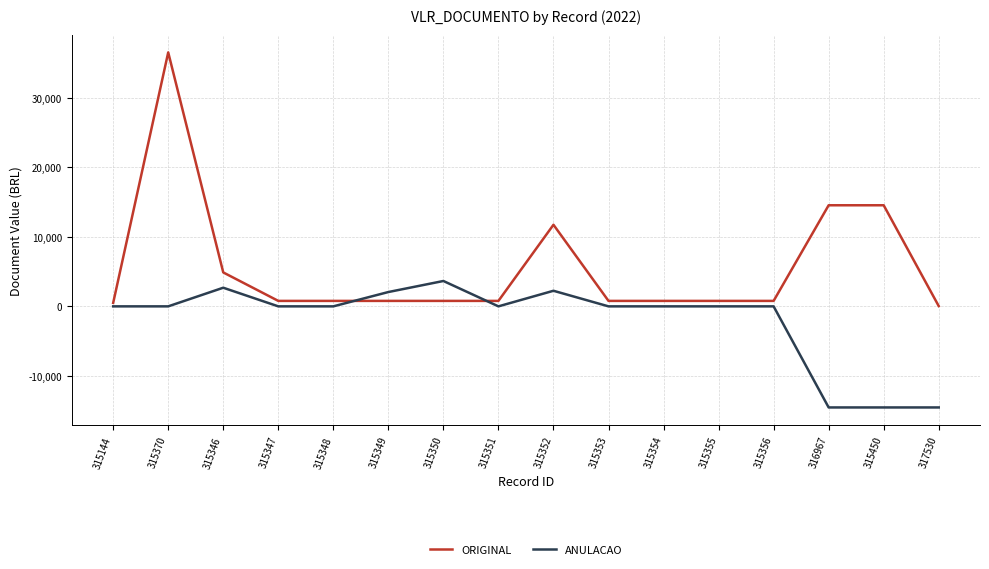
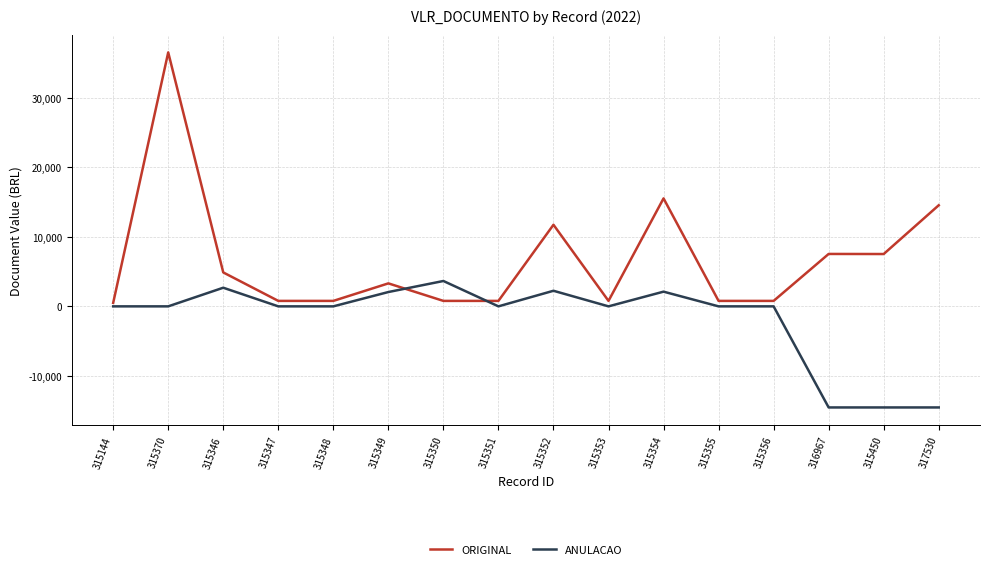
  {
    "ORIGINAL": {
      "315144": "0",
      "315370": "37,000",
      "315346": "5,000",
      "315347": "1,000",
      "315348": "1,000",
-     "315349": "1,000",
+     "315349": "3,000",
      "315350": "1,000",
      "315351": "1,000",
      "315352": "12,000",
      "315353": "1,000",
-     "315354": "1,000",
+     "315354": "16,000",
      "315355": "1,000",
      "315356": "1,000",
-     "316967": "15,000",
-     "315450": "15,000",
-     "317530": "0"
+     "316967": "8,000",
+     "315450": "8,000",
+     "317530": "15,000"
    },
    "ANULACAO": {
      "315144": "0",
      "315370": "0",
      "315346": "3,000",
      "315347": "0",
      "315348": "0",
      "315349": "2,000",
      "315350": "4,000",
      "315351": "0",
      "315352": "2,000",
      "315353": "0",
-     "315354": "0",
+     "315354": "2,000",
      "315355": "0",
      "315356": "0",
      "316967": "-15,000",
      "315450": "-15,000",
      "317530": "-15,000"
    }
  }
